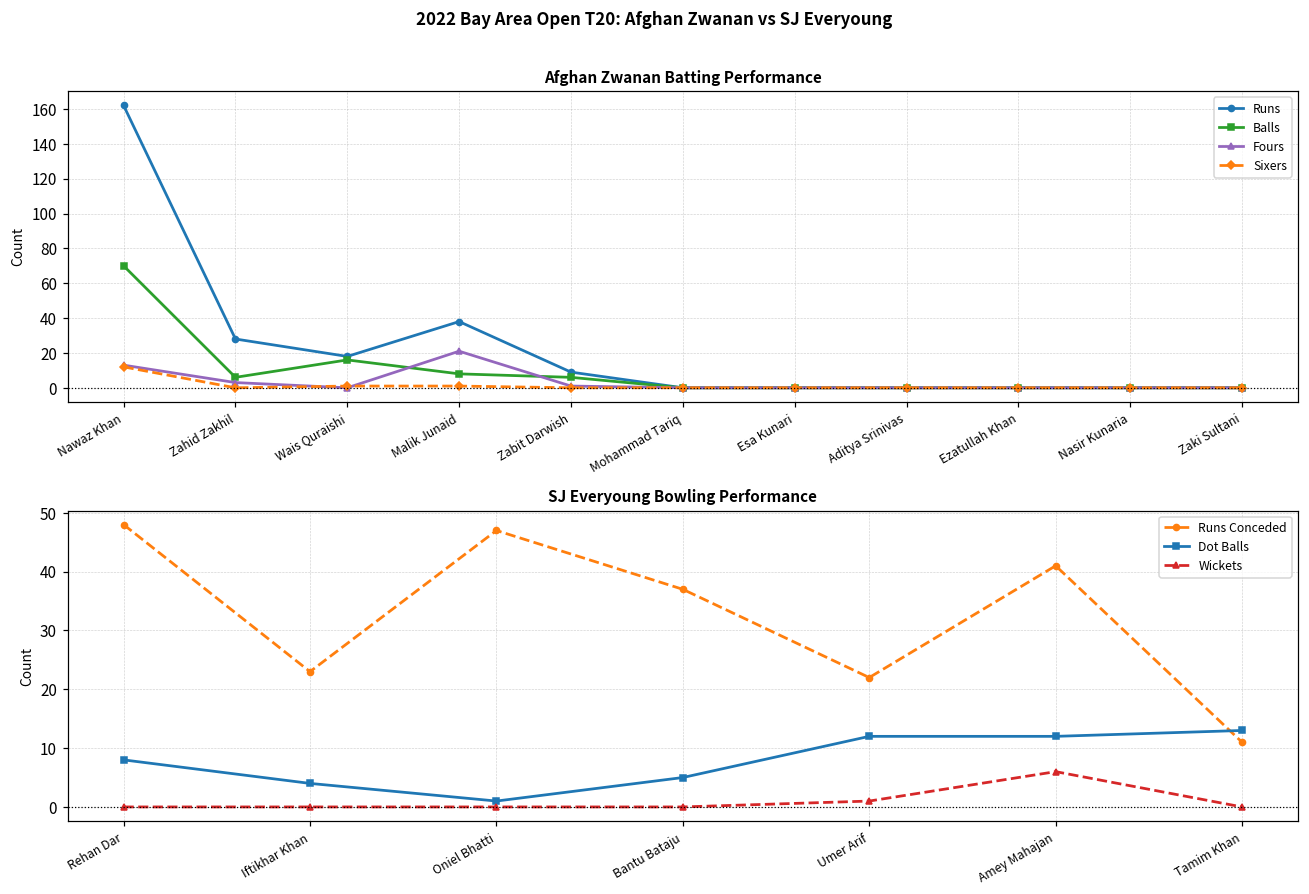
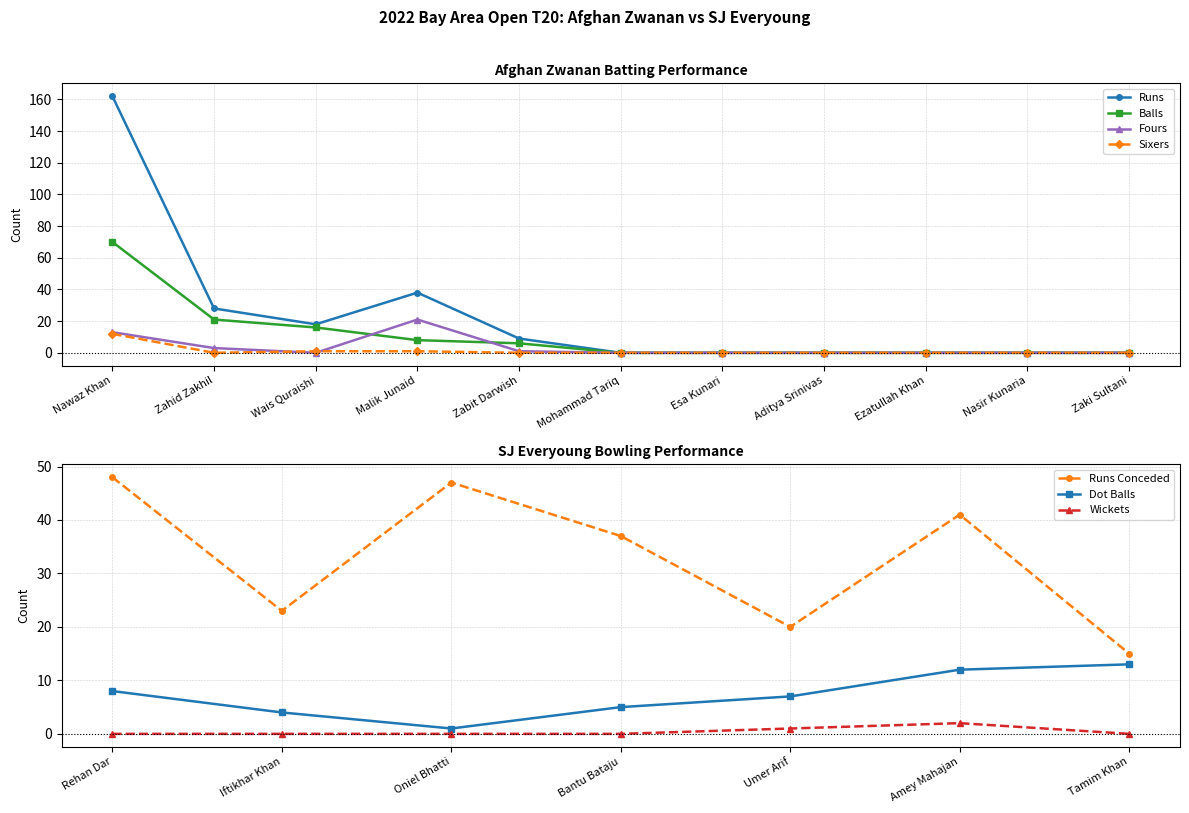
  {
    "Afghan Zwanan Batting Performance": {
      "Runs": {
        "Nawaz Khan": 162,
        "Zahid Zakhil": 28,
        "Wais Quraishi": 18,
        "Malik Junaid": 38,
        "Zabit Darwish": 9
      },
      "Balls": {
        "Nawaz Khan": 70,
-       "Zahid Zakhil": 6,
+       "Zahid Zakhil": 21,
        "Wais Quraishi": 16,
        "Malik Junaid": 8,
        "Zabit Darwish": 6
      },
      "Fours": {
        "Zahid Zakhil": 3,
        "Malik Junaid": 21
      },
      "Sixers": {
        "Zahid Zakhil": 0,
        "Malik Junaid": 1
      }
    },
    "SJ Everyoung Bowling Performance": {
      "Runs Conceded": {
        "Rehan Dar": 48,
        "Iftikhar Khan": 23,
        "Oniel Bhatti": 47,
        "Bantu Bataju": 37,
-       "Umer Arif": 22,
+       "Umer Arif": 20,
        "Amey Mahajan": 41,
-       "Tamim Khan": 11
+       "Tamim Khan": 15
      },
      "Dot Balls": {
        "Rehan Dar": 8,
        "Iftikhar Khan": 4,
        "Oniel Bhatti": 1,
        "Bantu Bataju": 5,
-       "Umer Arif": 12,
+       "Umer Arif": 7,
        "Amey Mahajan": 12,
        "Tamim Khan": 13
      },
      "Wickets": {
        "Rehan Dar": 0,
        "Iftikhar Khan": 0,
        "Oniel Bhatti": 0,
        "Bantu Bataju": 0,
        "Umer Arif": 1,
-       "Amey Mahajan": 6,
+       "Amey Mahajan": 2,
        "Tamim Khan": 0
      }
    }
  }
